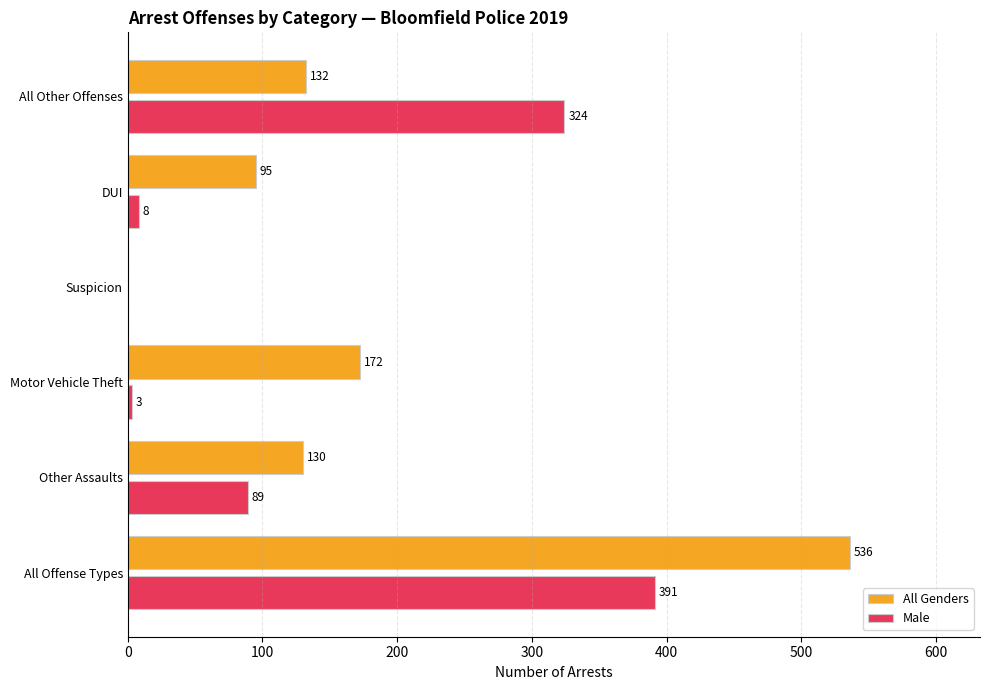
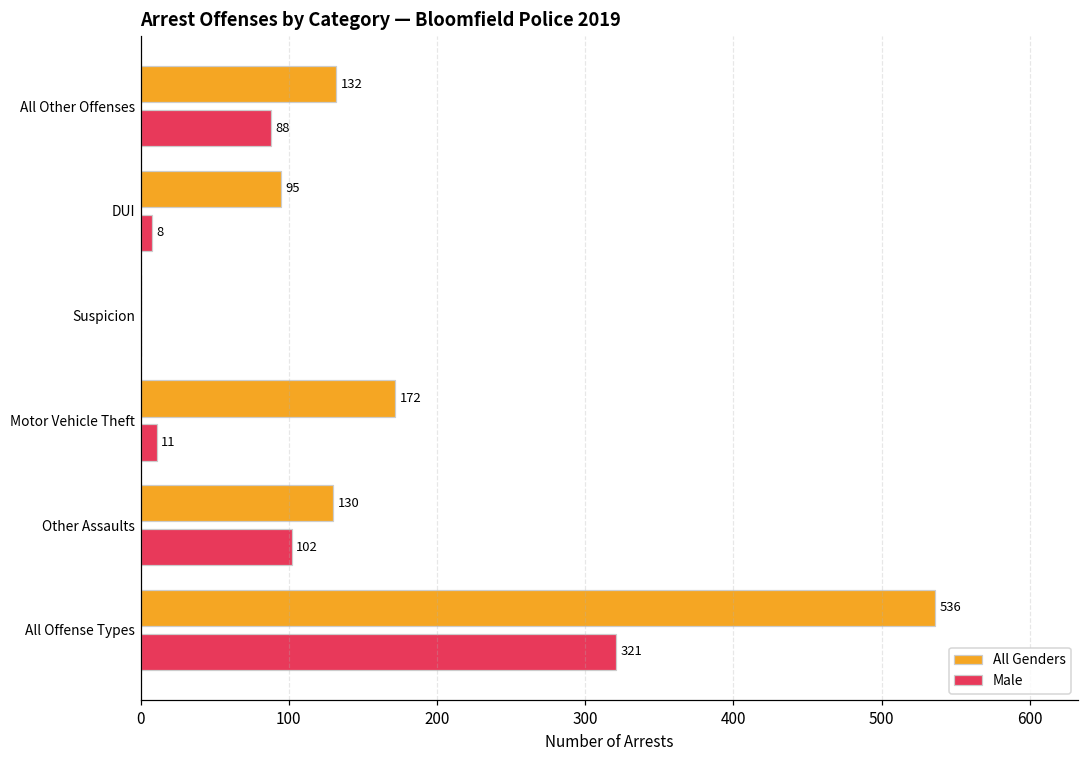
  {
    "All Genders": {
      "All Other Offenses": 132,
      "DUI": 95,
      "Motor Vehicle Theft": 172,
      "Other Assaults": 130,
      "All Offense Types": 536
    },
    "Male": {
-     "All Other Offenses": 324,
+     "All Other Offenses": 88,
      "DUI": 8,
-     "Motor Vehicle Theft": 3,
-     "Other Assaults": 89,
-     "All Offense Types": 391
+     "Motor Vehicle Theft": 11,
+     "Other Assaults": 102,
+     "All Offense Types": 321
    }
  }
